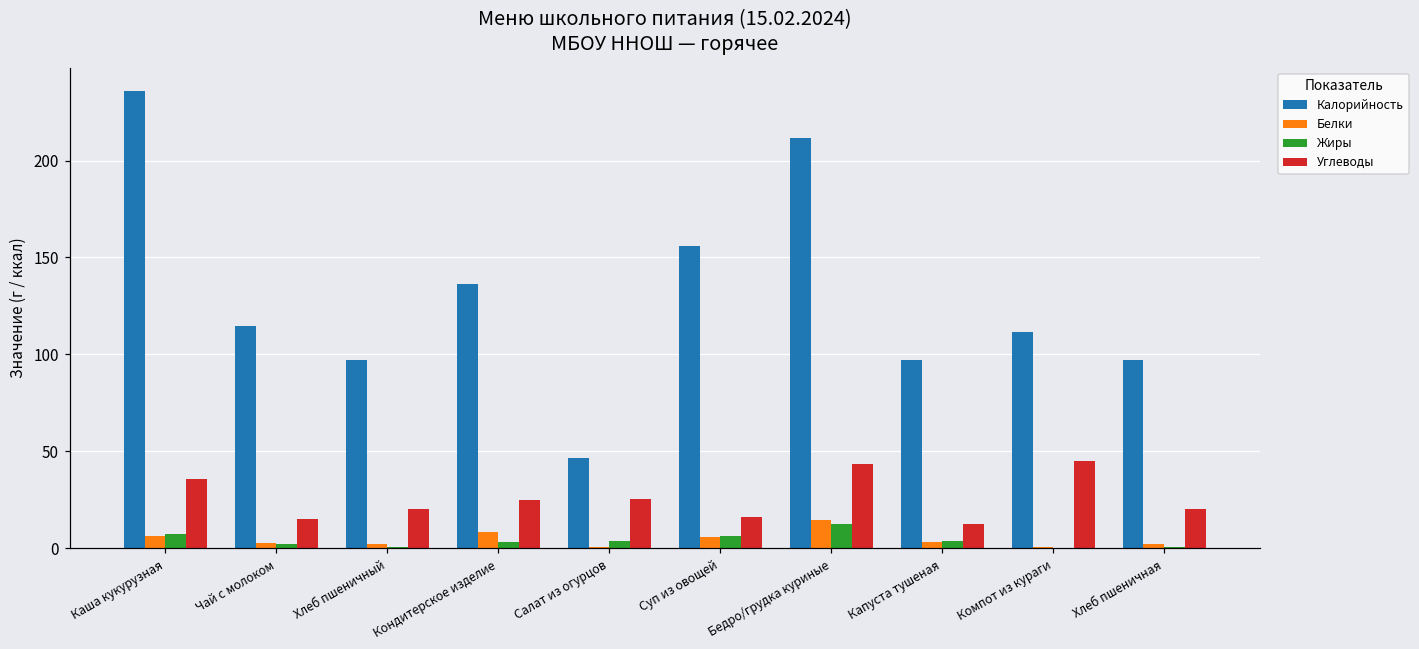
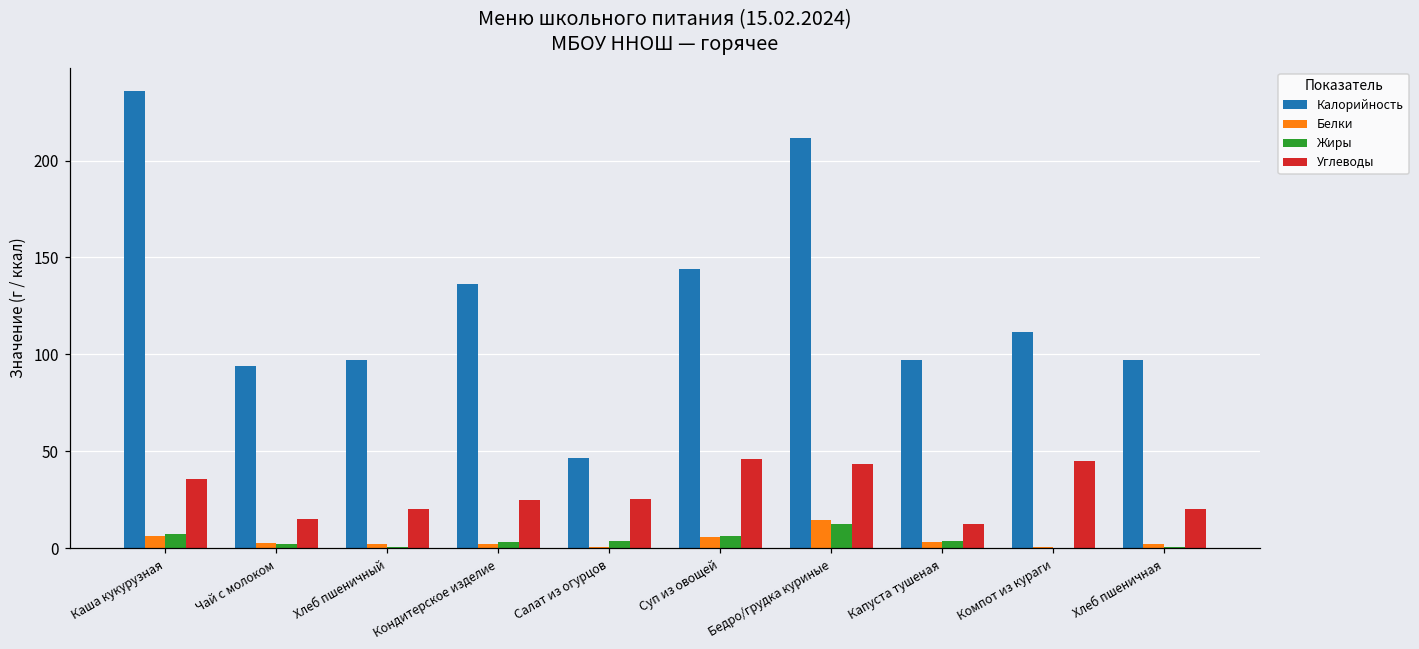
  {
    "Калорийность": {
      "Каша кукурузная": 236,
-     "Чай с молоком": 115,
+     "Чай с молоком": 94,
      "Хлеб пшеничный": 97,
      "Кондитерское изделие": 136,
      "Салат из огурцов": 46,
-     "Суп из овощей": 156,
+     "Суп из овощей": 144,
      "Бедро/грудка куриные": 212,
      "Капуста тушеная": 97,
      "Компот из кураги": 112,
      "Хлеб пшеничная": 97
    },
    "Белки": {
      "Каша кукурузная": 6,
      "Чай с молоком": 3,
      "Хлеб пшеничный": 3,
-     "Кондитерское изделие": 9,
+     "Кондитерское изделие": 2,
      "Суп из овощей": 6,
      "Бедро/грудка куриные": 15,
      "Капуста тушеная": 3,
      "Хлеб пшеничная": 3
    },
    "Жиры": {
      "Каша кукурузная": 8,
      "Чай с молоком": 3,
      "Кондитерское изделие": 3,
      "Салат из огурцов": 4,
      "Суп из овощей": 6,
      "Бедро/грудка куриные": 13,
      "Капуста тушеная": 4,
      "Компот из кураги": 0
    },
    "Углеводы": {
      "Каша кукурузная": 36,
      "Чай с молоком": 15,
      "Хлеб пшеничный": 20,
      "Кондитерское изделие": 25,
      "Салат из огурцов": 25,
-     "Суп из овощей": 16,
+     "Суп из овощей": 46,
      "Бедро/грудка куриные": 44,
      "Капуста тушеная": 12,
      "Компот из кураги": 45,
      "Хлеб пшеничная": 20
    }
  }
